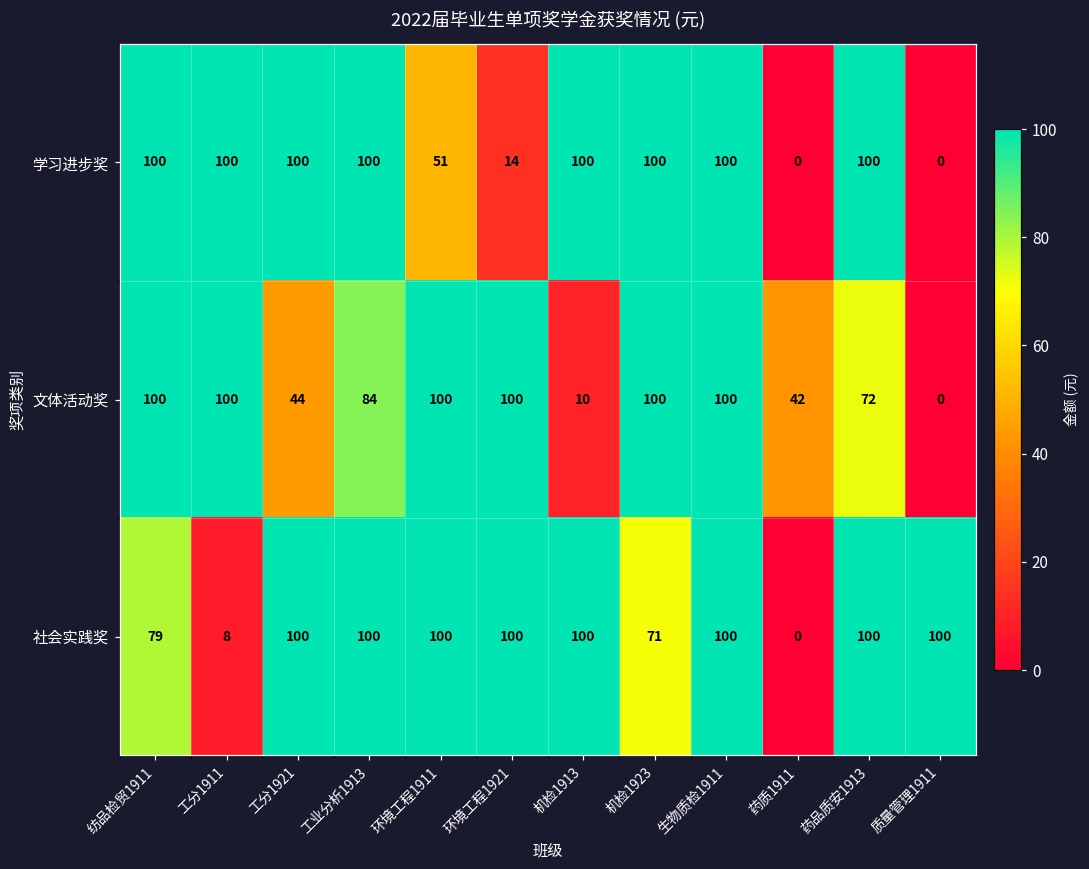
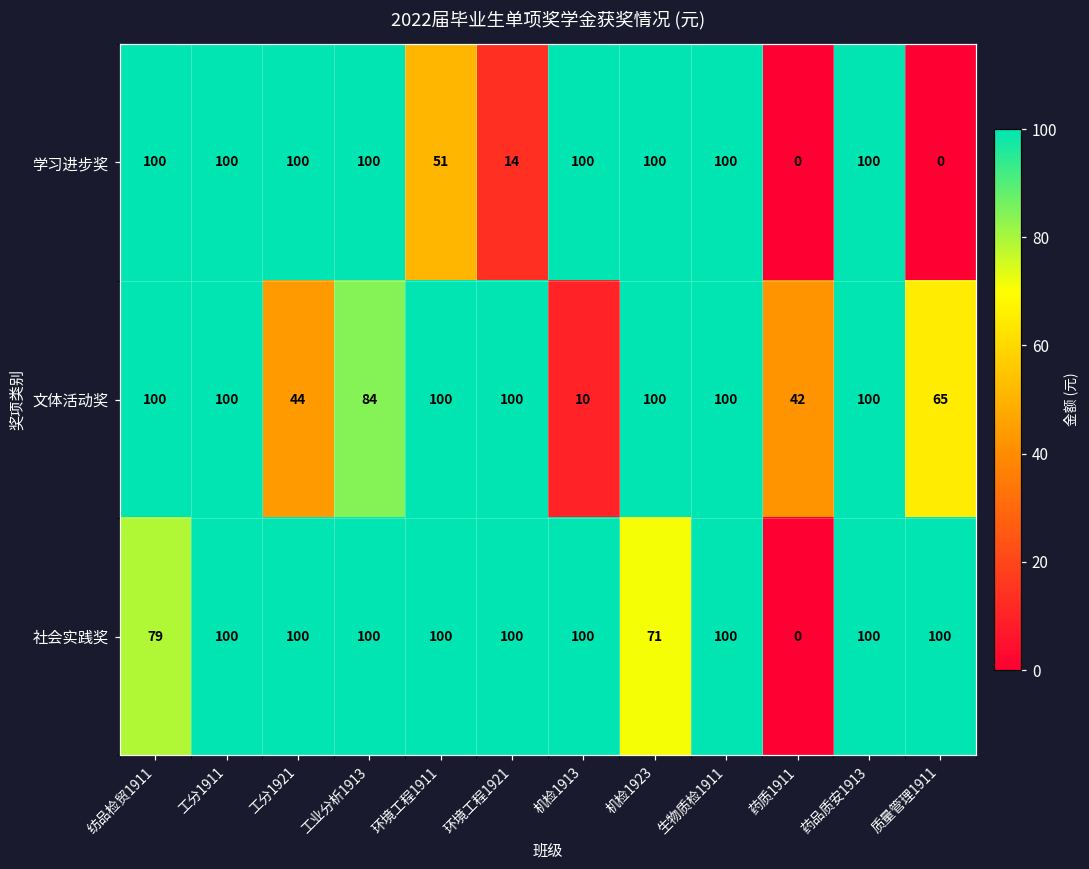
  {
    "学习进步奖": {
      "纺品检贸1911": 100,
      "工分1911": 100,
      "工分1921": 100,
      "工业分析1913": 100,
      "环境工程1911": 51,
      "环境工程1921": 14,
      "机检1913": 100,
      "机检1923": 100,
      "生物质检1911": 100,
      "药质1911": 0,
      "药品质安1913": 100,
      "质量管理1911": 0
    },
    "文体活动奖": {
      "纺品检贸1911": 100,
      "工分1911": 100,
      "工分1921": 44,
      "工业分析1913": 84,
      "环境工程1911": 100,
      "环境工程1921": 100,
      "机检1913": 10,
      "机检1923": 100,
      "生物质检1911": 100,
      "药质1911": 42,
-     "药品质安1913": 72,
-     "质量管理1911": 0
+     "药品质安1913": 100,
+     "质量管理1911": 65
    },
    "社会实践奖": {
      "纺品检贸1911": 79,
-     "工分1911": 8,
+     "工分1911": 100,
      "工分1921": 100,
      "工业分析1913": 100,
      "环境工程1911": 100,
      "环境工程1921": 100,
      "机检1913": 100,
      "机检1923": 71,
      "生物质检1911": 100,
      "药质1911": 0,
      "药品质安1913": 100,
      "质量管理1911": 100
    }
  }
